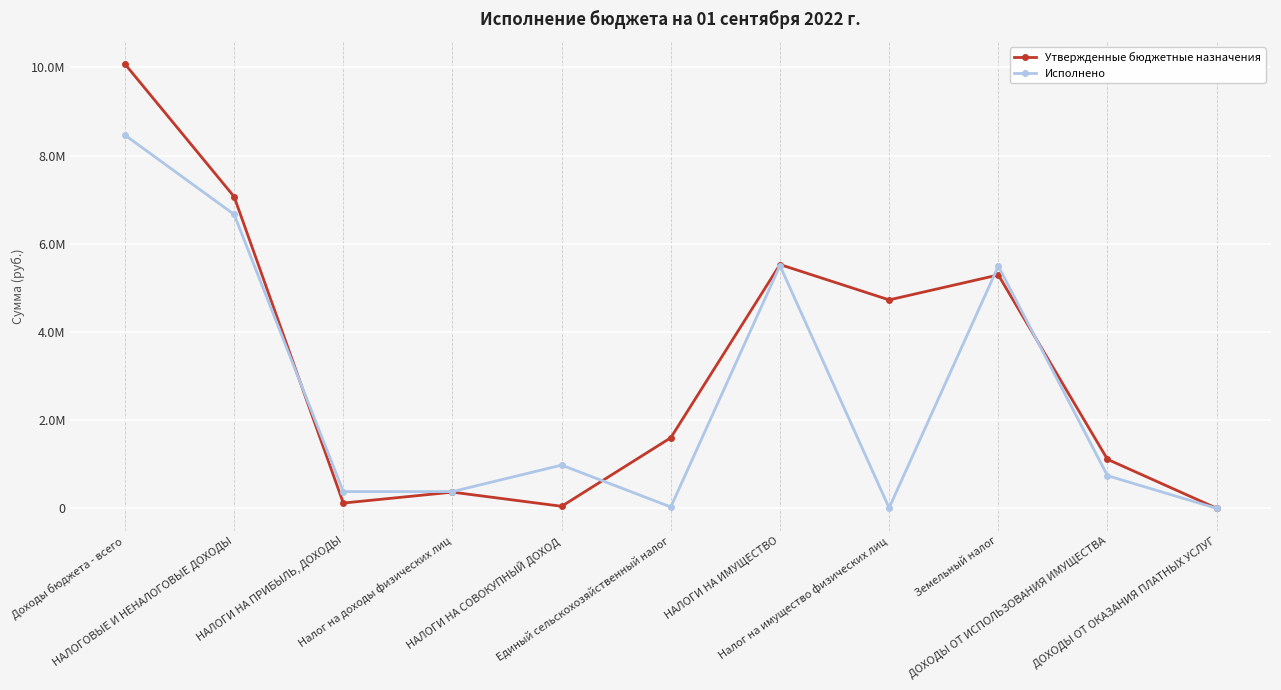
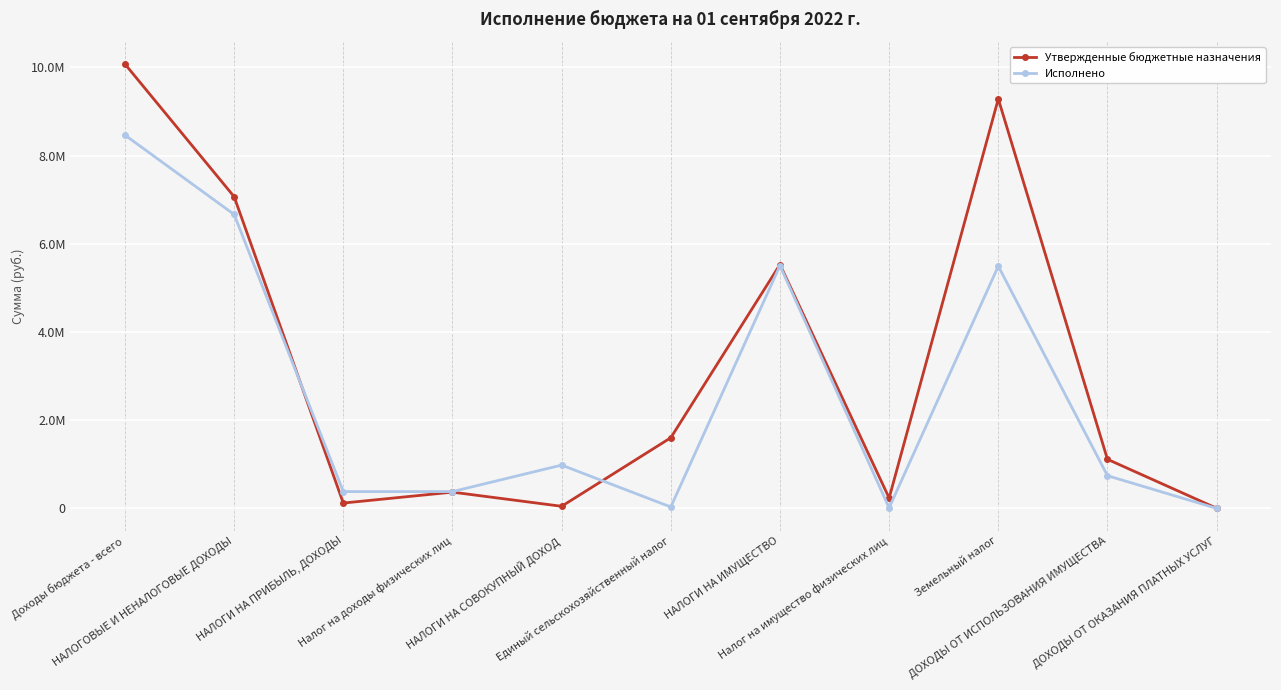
  {
    "Утвержденные бюджетные назначения": {
      "Доходы бюджета - всего": 10100000,
      "НАЛОГОВЫЕ И НЕНАЛОГОВЫЕ ДОХОДЫ": 7100000,
      "НАЛОГИ НА ПРИБЫЛЬ, ДОХОДЫ": 100000,
      "НАЛОГИ НА СОВОКУПНЫЙ ДОХОД": 0,
      "Единый сельскохозяйственный налог": 1600000,
-     "Налог на имущество физических лиц": 4700000,
-     "Земельный налог": 5300000,
+     "Налог на имущество физических лиц": 200000,
+     "Земельный налог": 9300000,
      "ДОХОДЫ ОТ ИСПОЛЬЗОВАНИЯ ИМУЩЕСТВА": 1100000
    },
    "Исполнено": {
      "Доходы бюджета - всего": 8500000,
      "НАЛОГОВЫЕ И НЕНАЛОГОВЫЕ ДОХОДЫ": 6700000,
      "НАЛОГИ НА ПРИБЫЛЬ, ДОХОДЫ": 400000,
      "НАЛОГИ НА СОВОКУПНЫЙ ДОХОД": 1000000,
      "Единый сельскохозяйственный налог": 0,
      "Налог на имущество физических лиц": 0,
      "Земельный налог": 5500000,
      "ДОХОДЫ ОТ ИСПОЛЬЗОВАНИЯ ИМУЩЕСТВА": 700000
    }
  }
